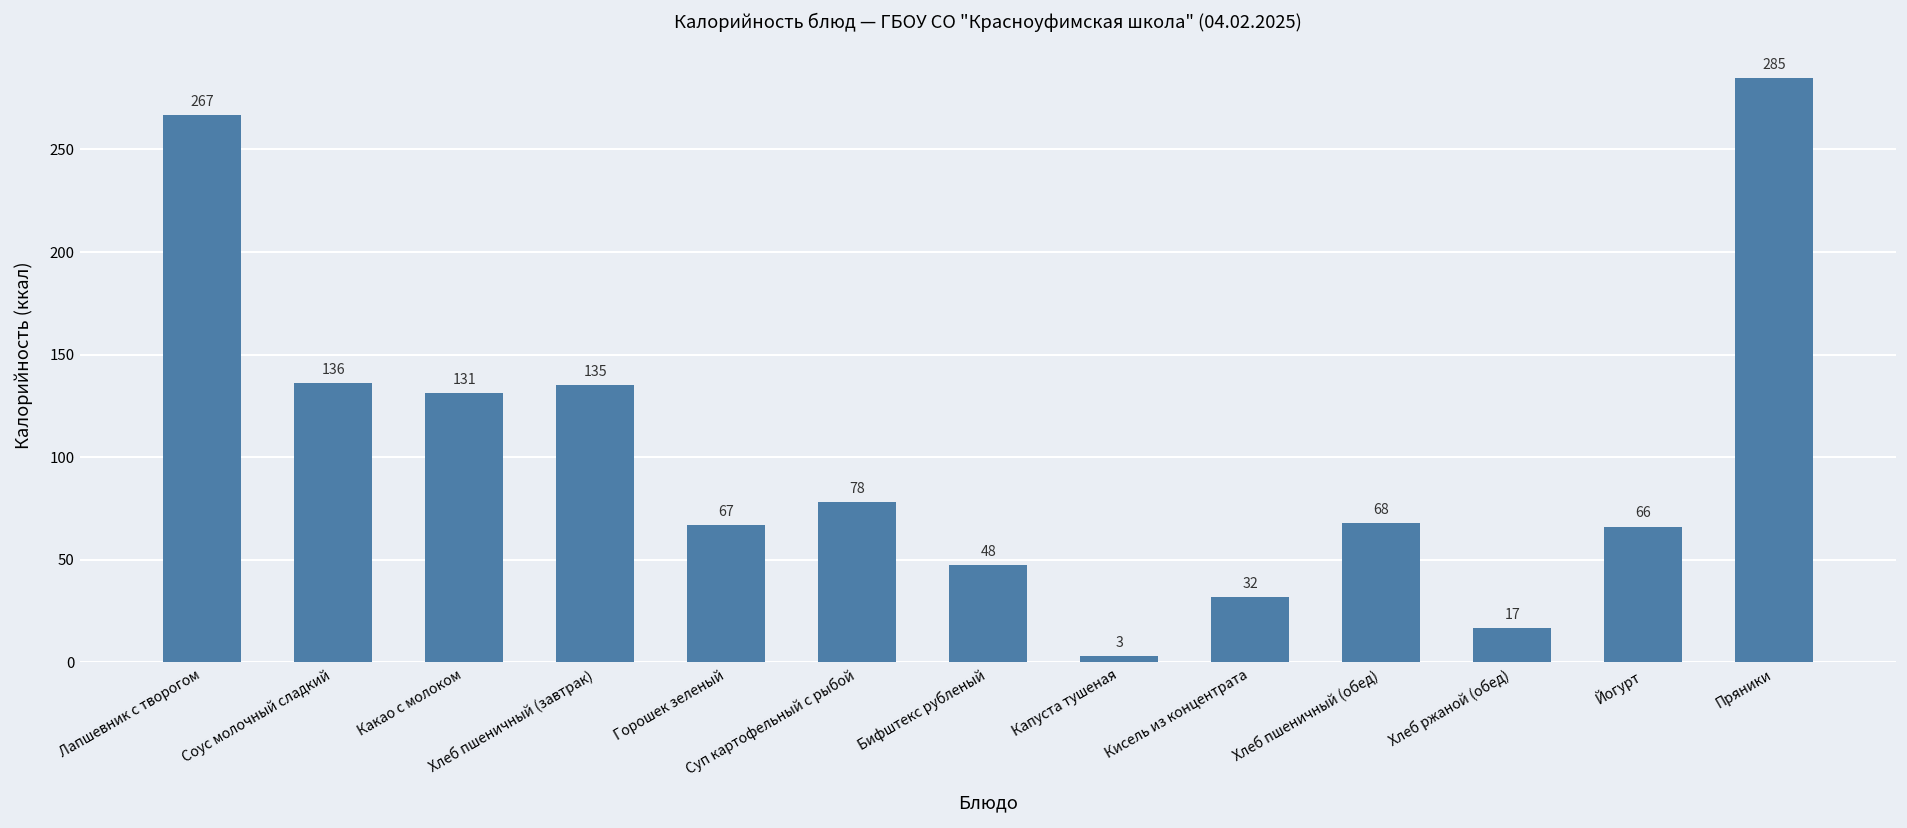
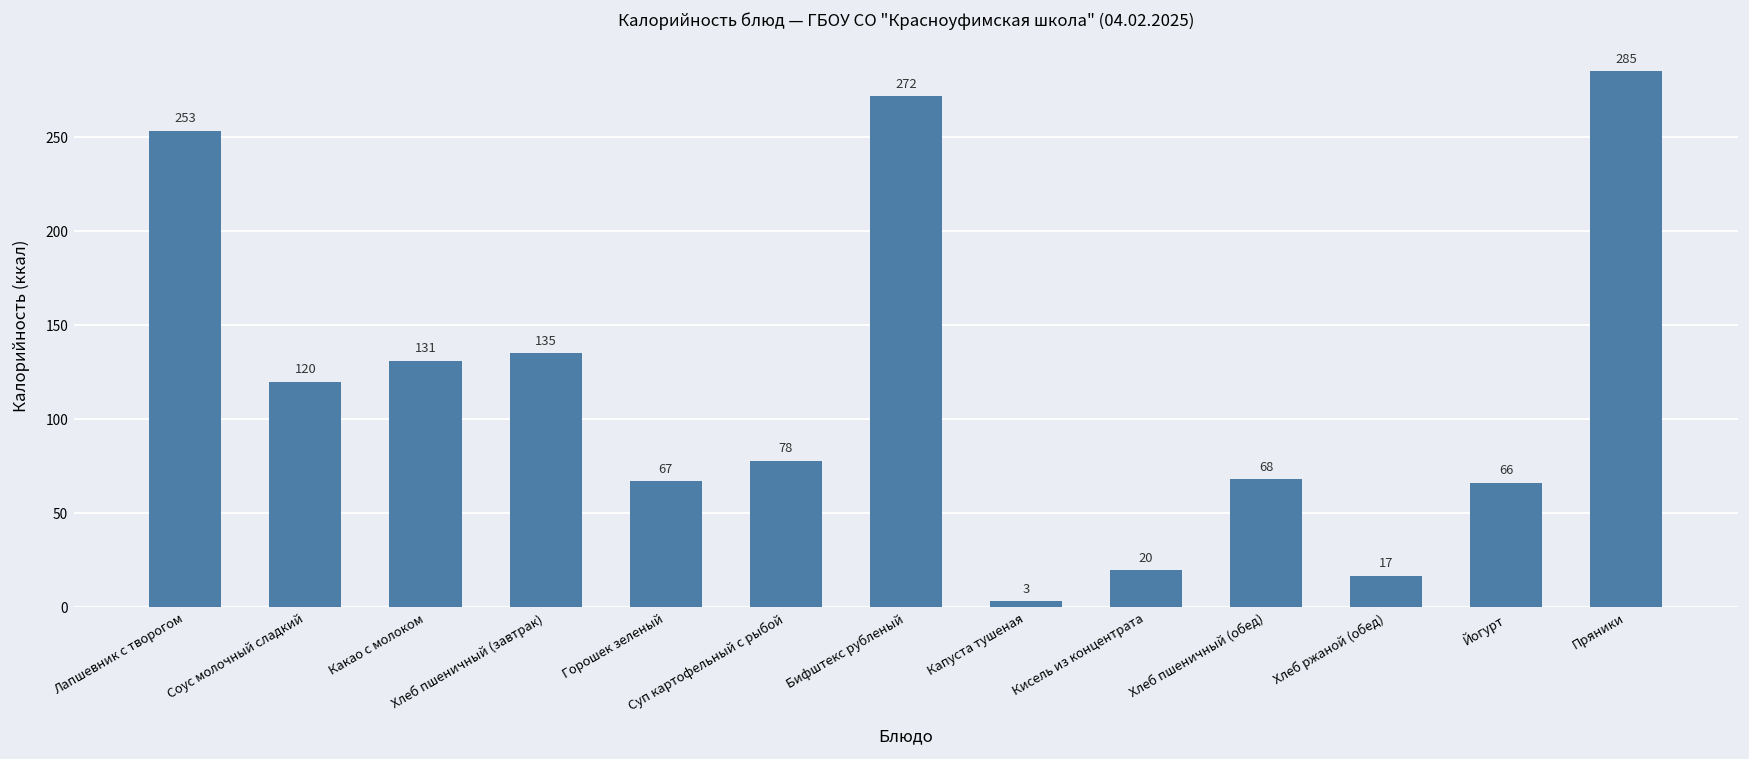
  {
-   "Лапшевник с творогом": 267,
-   "Соус молочный сладкий": 136,
+   "Лапшевник с творогом": 253,
+   "Соус молочный сладкий": 120,
    "Какао с молоком": 131,
    "Хлеб пшеничный (завтрак)": 135,
    "Горошек зеленый": 67,
    "Суп картофельный с рыбой": 78,
-   "Бифштекс рубленый": 48,
+   "Бифштекс рубленый": 272,
    "Капуста тушеная": 3,
-   "Кисель из концентрата": 32,
+   "Кисель из концентрата": 20,
    "Хлеб пшеничный (обед)": 68,
    "Хлеб ржаной (обед)": 17,
    "Йогурт": 66,
    "Пряники": 285
  }
